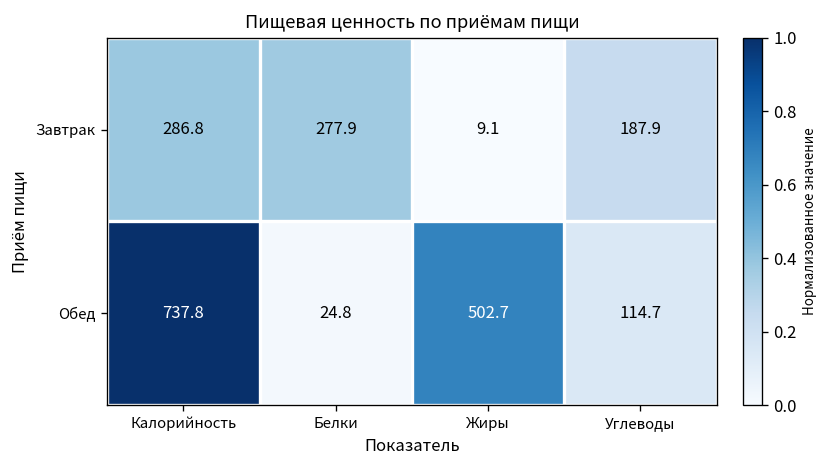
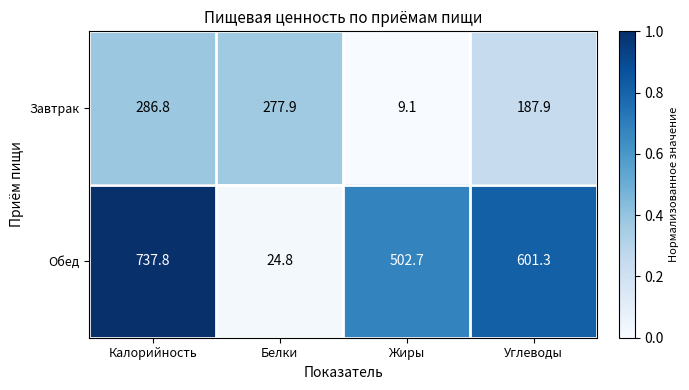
  {
    "Завтрак": {
      "Калорийность": 286.8,
      "Белки": 277.9,
      "Жиры": 9.1,
      "Углеводы": 187.9
    },
    "Обед": {
      "Калорийность": 737.8,
      "Белки": 24.8,
      "Жиры": 502.7,
-     "Углеводы": 114.7
+     "Углеводы": 601.3
    }
  }
